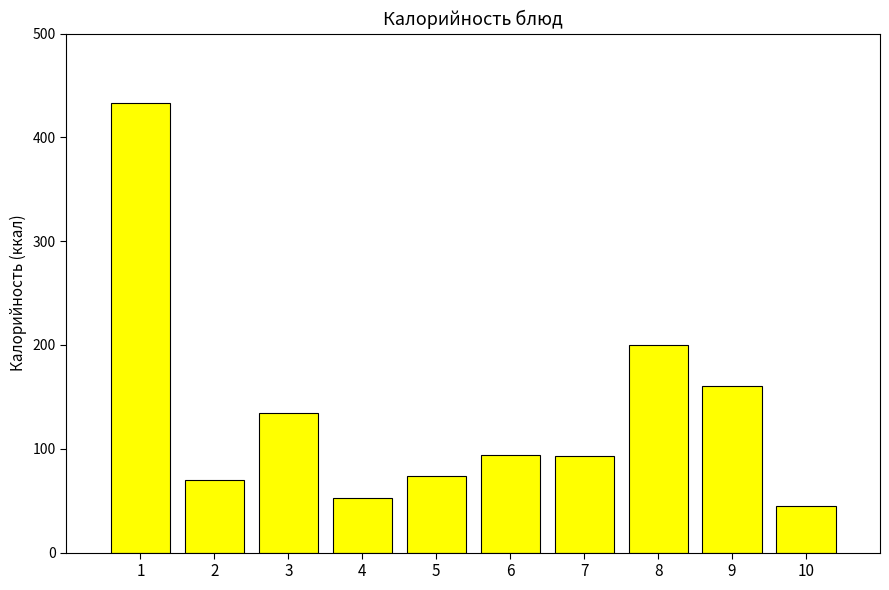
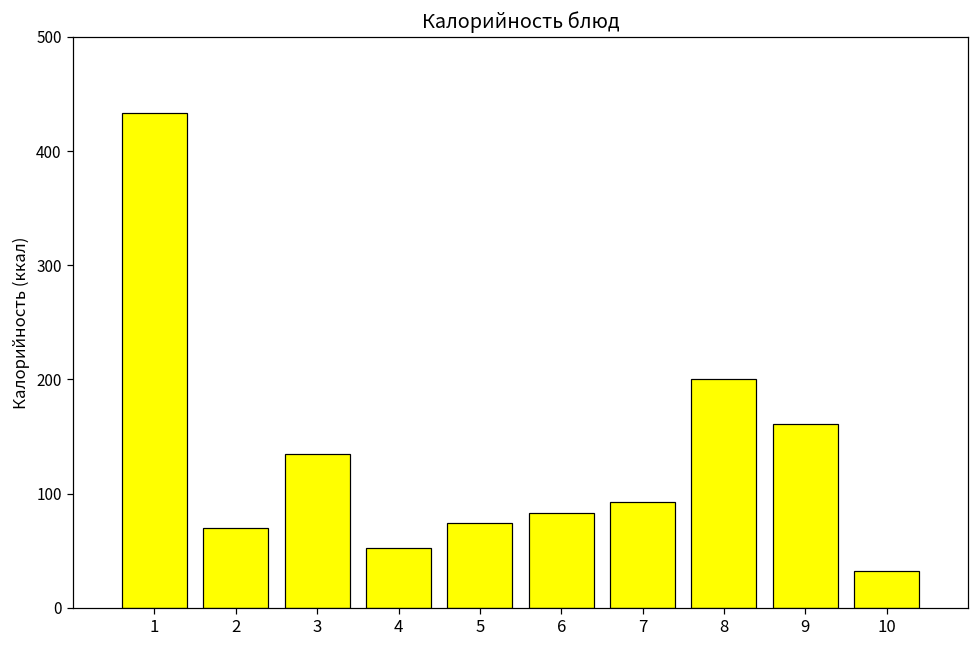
  {
    "1": 433,
    "2": 70,
    "3": 134,
    "4": 53,
    "5": 74,
-   "6": 94,
+   "6": 83,
    "7": 93,
    "8": 200,
    "9": 161,
-   "10": 45
+   "10": 33
  }
